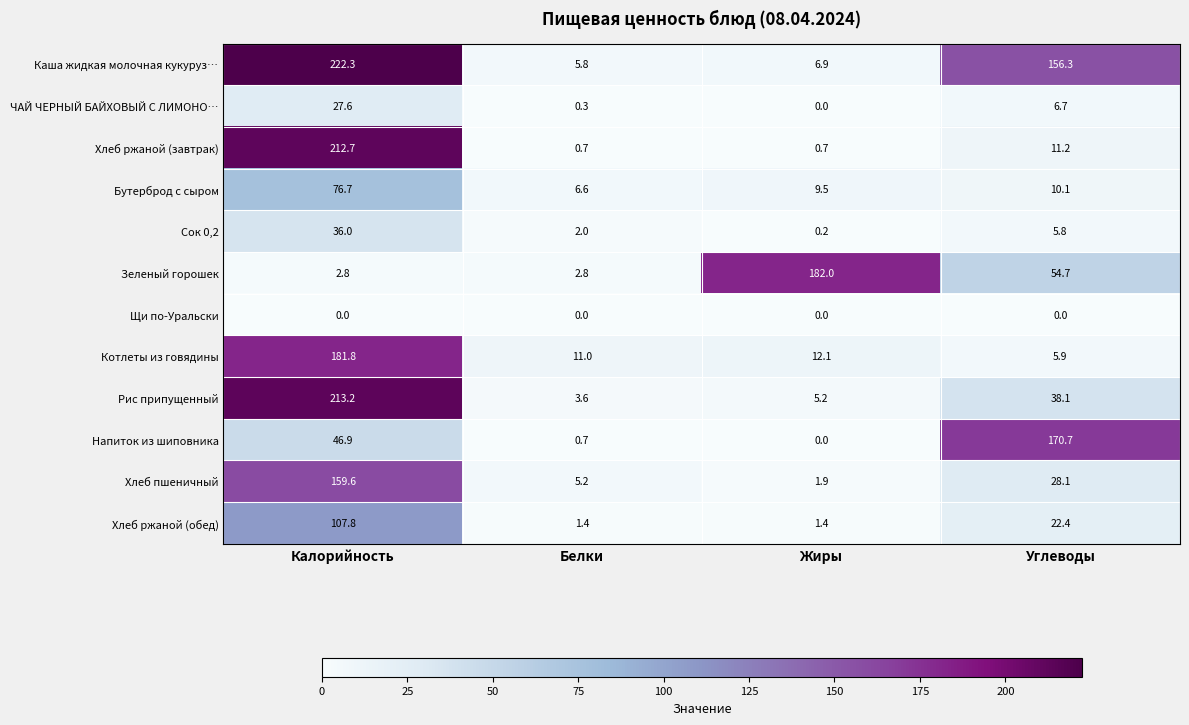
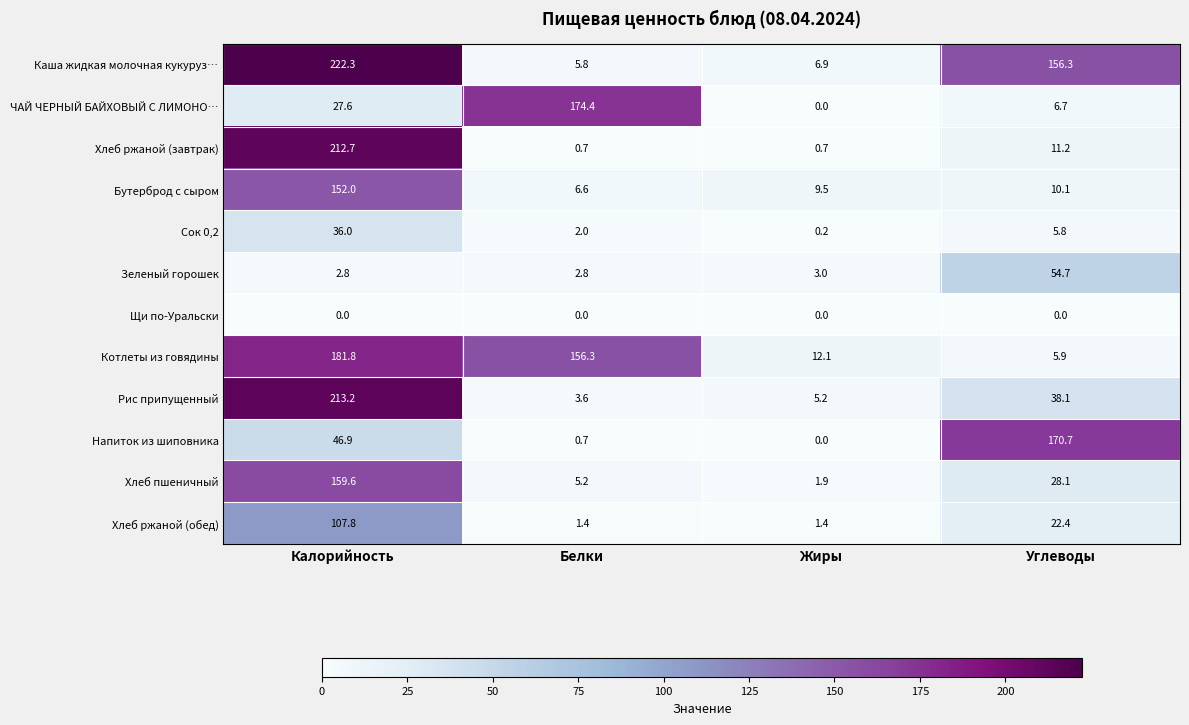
  {
    "Каша жидкая молочная кукуруз…": {
      "Калорийность": 222.3,
      "Белки": 5.8,
      "Жиры": 6.9,
      "Углеводы": 156.3
    },
    "ЧАЙ ЧЕРНЫЙ БАЙХОВЫЙ С ЛИМОНО…": {
      "Калорийность": 27.6,
-     "Белки": 0.3,
+     "Белки": 174.4,
      "Жиры": 0.0,
      "Углеводы": 6.7
    },
    "Хлеб ржаной (завтрак)": {
      "Калорийность": 212.7,
      "Белки": 0.7,
      "Жиры": 0.7,
      "Углеводы": 11.2
    },
    "Бутерброд с сыром": {
-     "Калорийность": 76.7,
+     "Калорийность": 152.0,
      "Белки": 6.6,
      "Жиры": 9.5,
      "Углеводы": 10.1
    },
    "Сок 0,2": {
      "Калорийность": 36.0,
      "Белки": 2.0,
      "Жиры": 0.2,
      "Углеводы": 5.8
    },
    "Зеленый горошек": {
      "Калорийность": 2.8,
      "Белки": 2.8,
-     "Жиры": 182.0,
+     "Жиры": 3.0,
      "Углеводы": 54.7
    },
    "Щи по-Уральски": {
      "Калорийность": 0.0,
      "Белки": 0.0,
      "Жиры": 0.0,
      "Углеводы": 0.0
    },
    "Котлеты из говядины": {
      "Калорийность": 181.8,
-     "Белки": 11.0,
+     "Белки": 156.3,
      "Жиры": 12.1,
      "Углеводы": 5.9
    },
    "Рис припущенный": {
      "Калорийность": 213.2,
      "Белки": 3.6,
      "Жиры": 5.2,
      "Углеводы": 38.1
    },
    "Напиток из шиповника": {
      "Калорийность": 46.9,
      "Белки": 0.7,
      "Жиры": 0.0,
      "Углеводы": 170.7
    },
    "Хлеб пшеничный": {
      "Калорийность": 159.6,
      "Белки": 5.2,
      "Жиры": 1.9,
      "Углеводы": 28.1
    },
    "Хлеб ржаной (обед)": {
      "Калорийность": 107.8,
      "Белки": 1.4,
      "Жиры": 1.4,
      "Углеводы": 22.4
    }
  }
